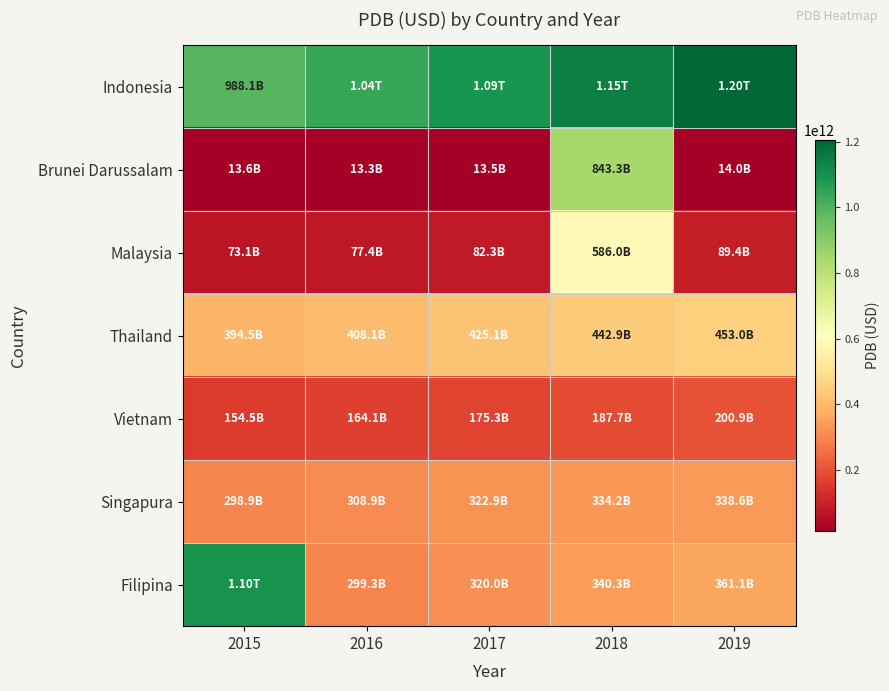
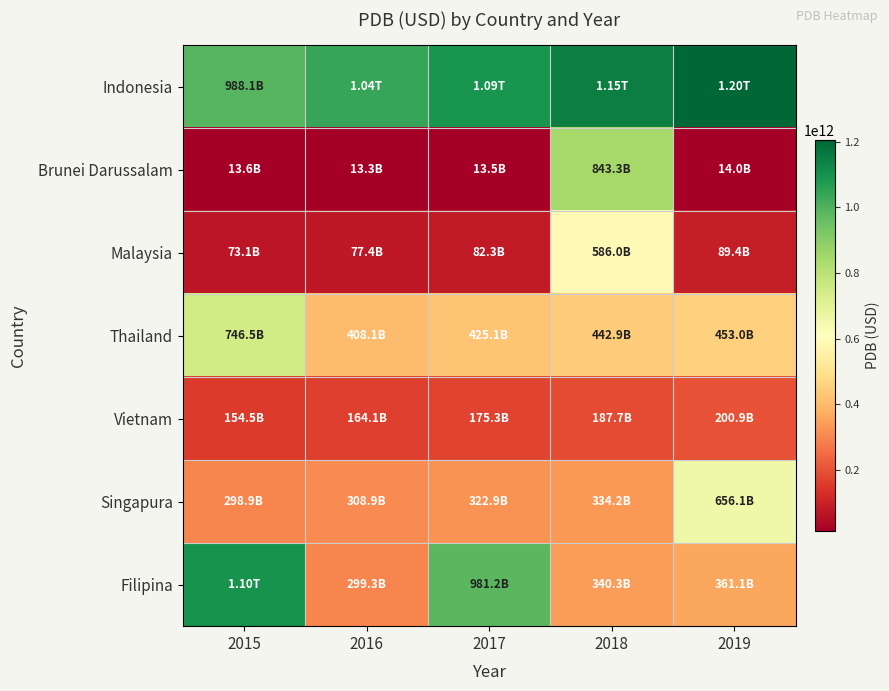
  {
    "Indonesia": {
      "2015": "988.1B",
      "2016": "1.04T",
      "2017": "1.09T",
      "2018": "1.15T",
      "2019": "1.20T"
    },
    "Brunei Darussalam": {
      "2015": "13.6B",
      "2016": "13.3B",
      "2017": "13.5B",
      "2018": "843.3B",
      "2019": "14.0B"
    },
    "Malaysia": {
      "2015": "73.1B",
      "2016": "77.4B",
      "2017": "82.3B",
      "2018": "586.0B",
      "2019": "89.4B"
    },
    "Thailand": {
-     "2015": "394.5B",
+     "2015": "746.5B",
      "2016": "408.1B",
      "2017": "425.1B",
      "2018": "442.9B",
      "2019": "453.0B"
    },
    "Vietnam": {
      "2015": "154.5B",
      "2016": "164.1B",
      "2017": "175.3B",
      "2018": "187.7B",
      "2019": "200.9B"
    },
    "Singapura": {
      "2015": "298.9B",
      "2016": "308.9B",
      "2017": "322.9B",
      "2018": "334.2B",
-     "2019": "338.6B"
+     "2019": "656.1B"
    },
    "Filipina": {
      "2015": "1.10T",
      "2016": "299.3B",
-     "2017": "320.0B",
+     "2017": "981.2B",
      "2018": "340.3B",
      "2019": "361.1B"
    }
  }
